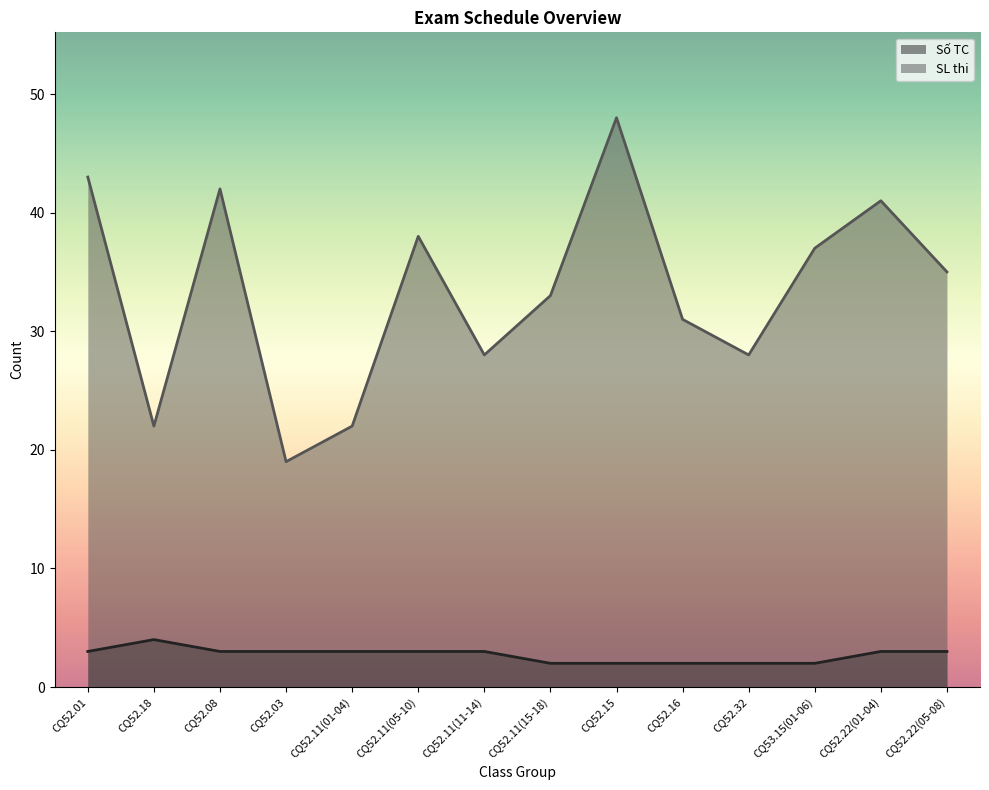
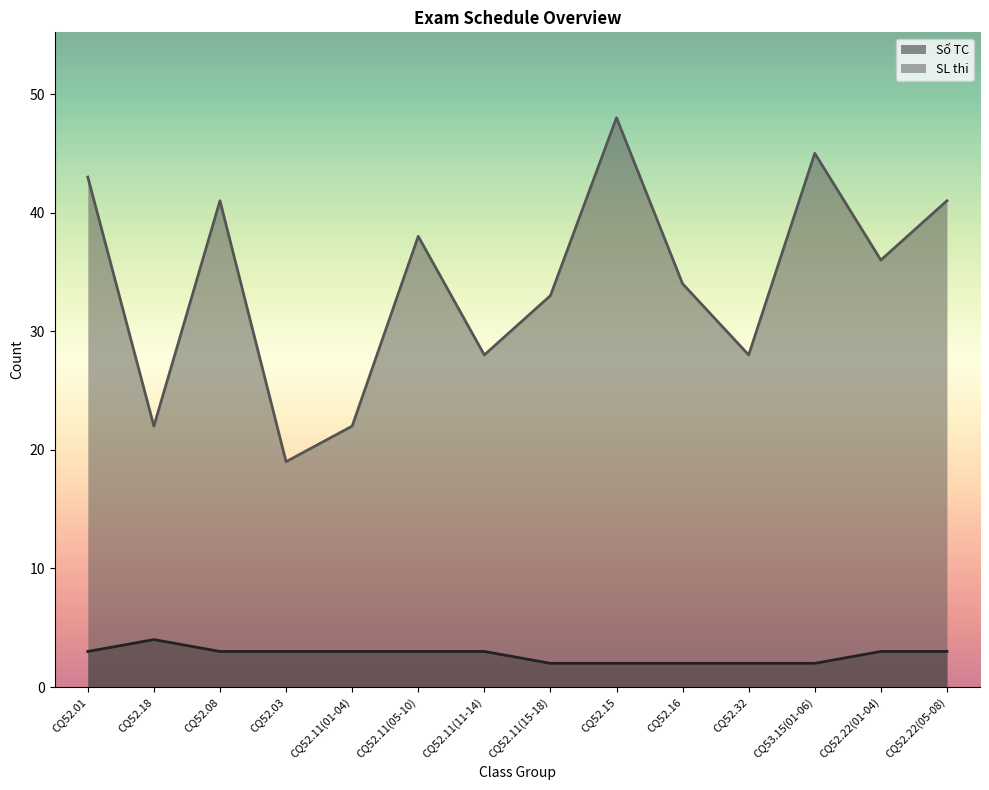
  {
    "Số TC": {
      "CQ52.01": 3,
      "CQ52.18": 4,
      "CQ52.08": 3,
      "CQ52.03": 3,
      "CQ52.11(01-04)": 3,
      "CQ52.11(05-10)": 3,
      "CQ52.11(11-14)": 3,
      "CQ52.11(15-18)": 2,
      "CQ52.15": 2,
      "CQ52.16": 2,
      "CQ52.32": 2,
      "CQ53.15(01-06)": 2,
      "CQ52.22(01-04)": 3,
      "CQ52.22(05-08)": 3
    },
    "SL thi": {
      "CQ52.01": 43,
      "CQ52.18": 22,
-     "CQ52.08": 42,
+     "CQ52.08": 41,
      "CQ52.03": 19,
      "CQ52.11(01-04)": 22,
      "CQ52.11(05-10)": 38,
      "CQ52.11(11-14)": 28,
      "CQ52.11(15-18)": 33,
      "CQ52.15": 48,
-     "CQ52.16": 31,
+     "CQ52.16": 34,
      "CQ52.32": 28,
-     "CQ53.15(01-06)": 37,
-     "CQ52.22(01-04)": 41,
-     "CQ52.22(05-08)": 35
+     "CQ53.15(01-06)": 45,
+     "CQ52.22(01-04)": 36,
+     "CQ52.22(05-08)": 41
    }
  }
